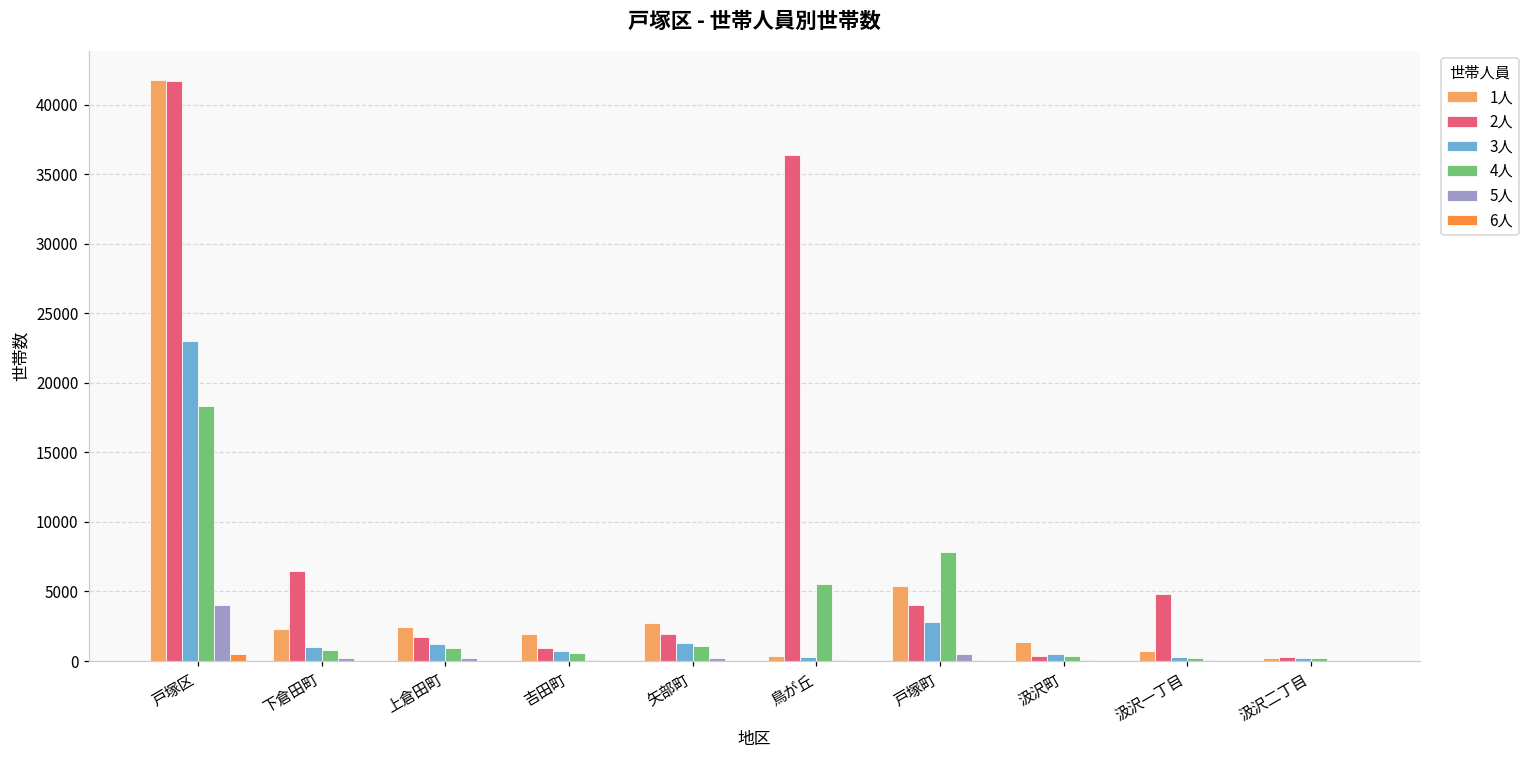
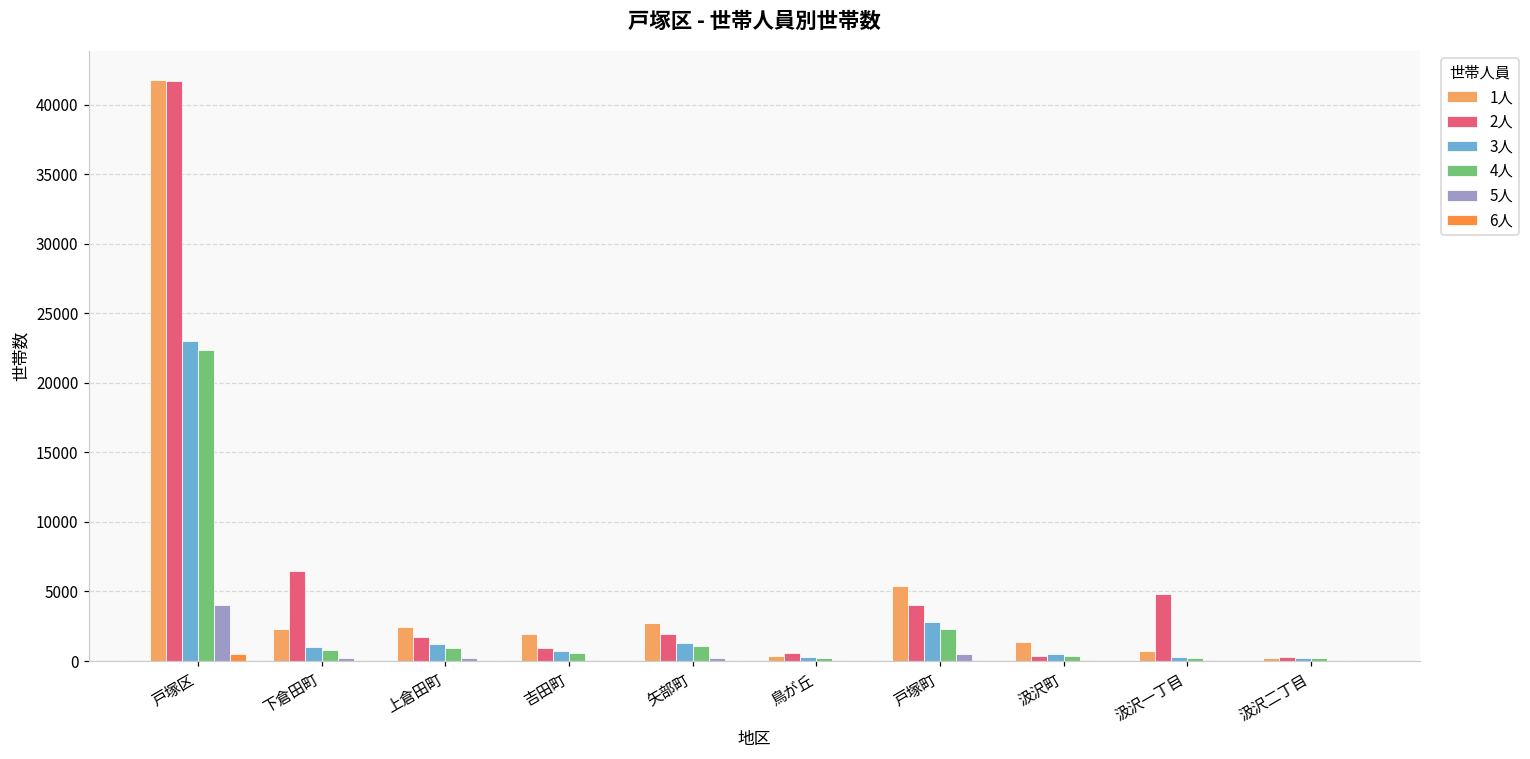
  {
    "2人": {
      "戸塚区": 41700,
      "下倉田町": 6500,
      "上倉田町": 1700,
      "吉田町": 900,
      "矢部町": 1900,
-     "鳥が丘": 36400,
+     "鳥が丘": 600,
      "戸塚町": 4100,
      "汲沢町": 400,
      "汲沢一丁目": 4800,
      "汲沢二丁目": 300
    },
    "4人": {
-     "戸塚区": 18300,
+     "戸塚区": 22400,
      "下倉田町": 800,
      "上倉田町": 900,
      "吉田町": 600,
      "矢部町": 1100,
-     "鳥が丘": 5600,
-     "戸塚町": 7800,
+     "鳥が丘": 200,
+     "戸塚町": 2300,
      "汲沢町": 400,
      "汲沢二丁目": 200
    }
  }
